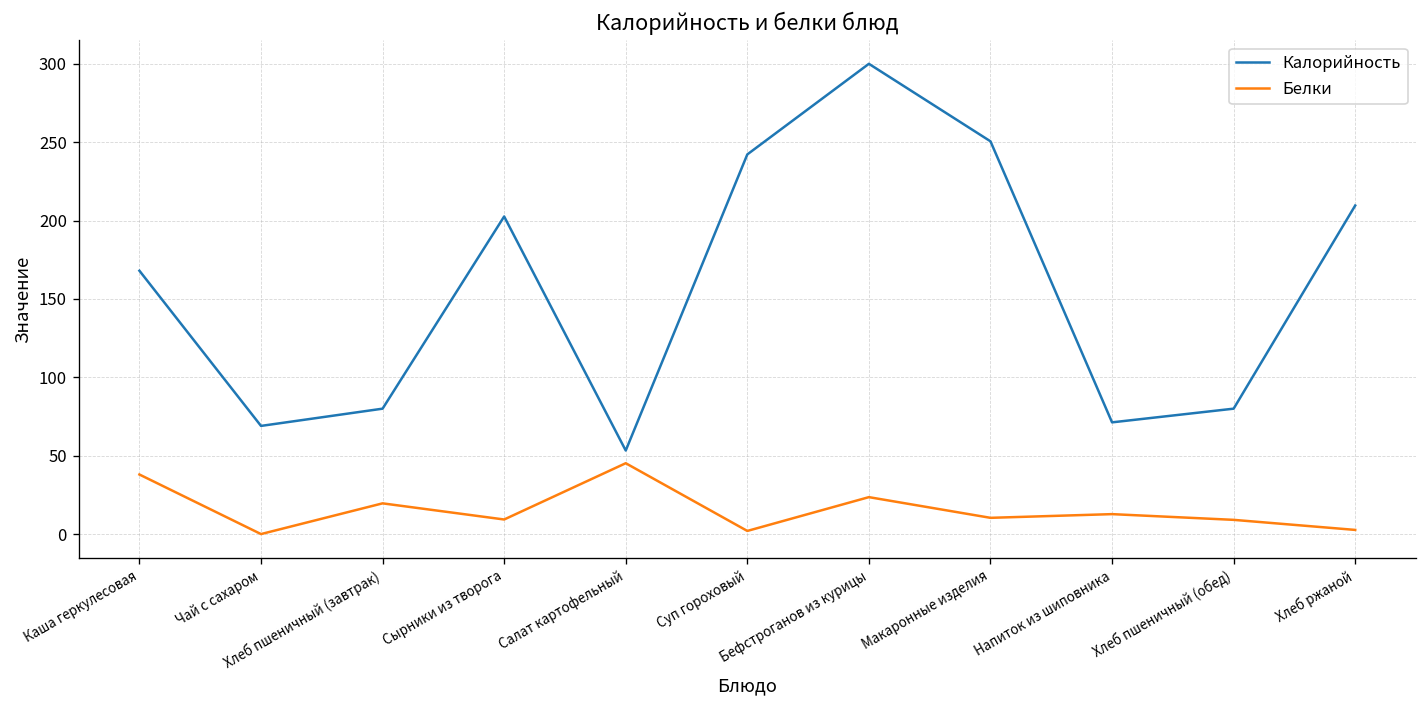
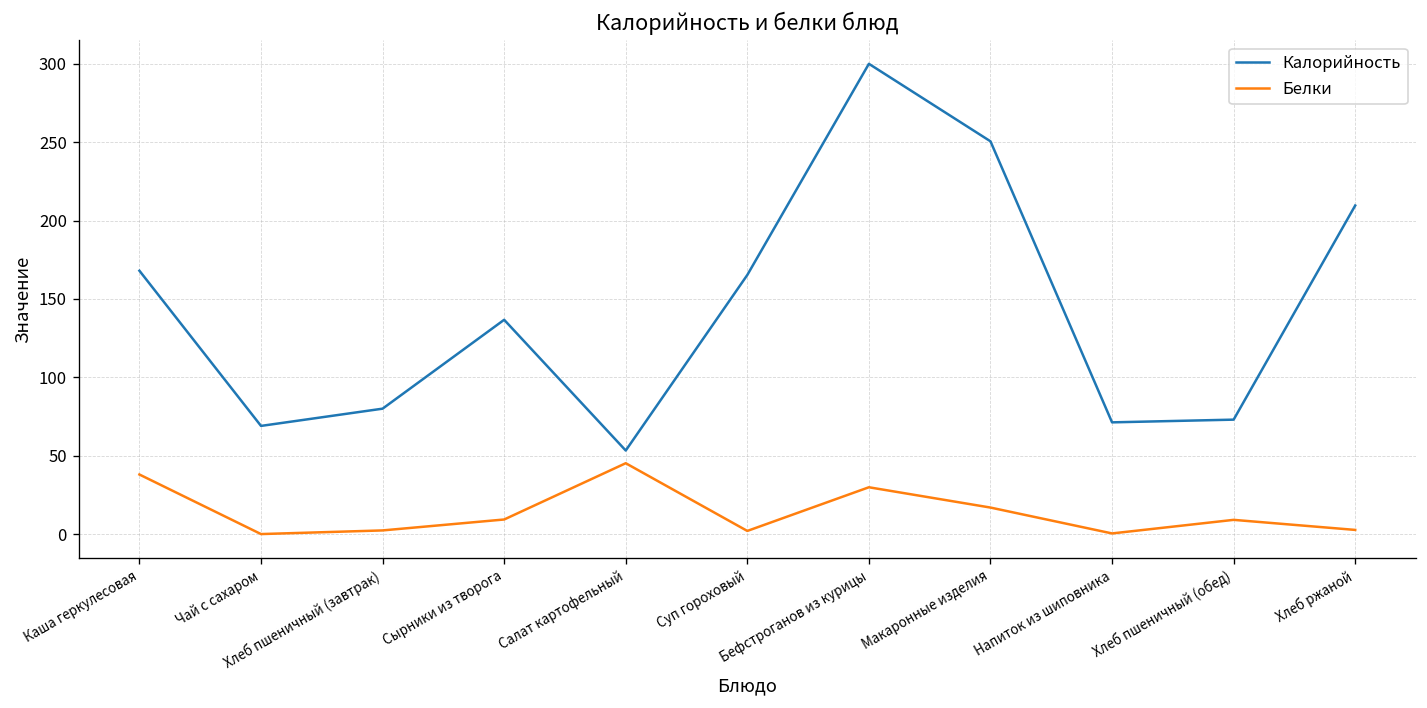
  {
    "Калорийность": {
      "Каша геркулесовая": 168,
      "Чай с сахаром": 69,
      "Хлеб пшеничный (завтрак)": 80,
-     "Сырники из творога": 203,
+     "Сырники из творога": 137,
      "Салат картофельный": 53,
-     "Суп гороховый": 242,
+     "Суп гороховый": 165,
      "Бефстроганов из курицы": 300,
      "Макаронные изделия": 251,
      "Напиток из шиповника": 71,
-     "Хлеб пшеничный (обед)": 80,
+     "Хлеб пшеничный (обед)": 73,
      "Хлеб ржаной": 210
    },
    "Белки": {
      "Каша геркулесовая": 38,
      "Чай с сахаром": 0,
-     "Хлеб пшеничный (завтрак)": 20,
+     "Хлеб пшеничный (завтрак)": 2,
      "Сырники из творога": 9,
      "Салат картофельный": 45,
      "Суп гороховый": 2,
-     "Бефстроганов из курицы": 24,
-     "Макаронные изделия": 10,
-     "Напиток из шиповника": 13,
+     "Бефстроганов из курицы": 30,
+     "Макаронные изделия": 17,
+     "Напиток из шиповника": 0,
      "Хлеб пшеничный (обед)": 9,
      "Хлеб ржаной": 3
    }
  }
